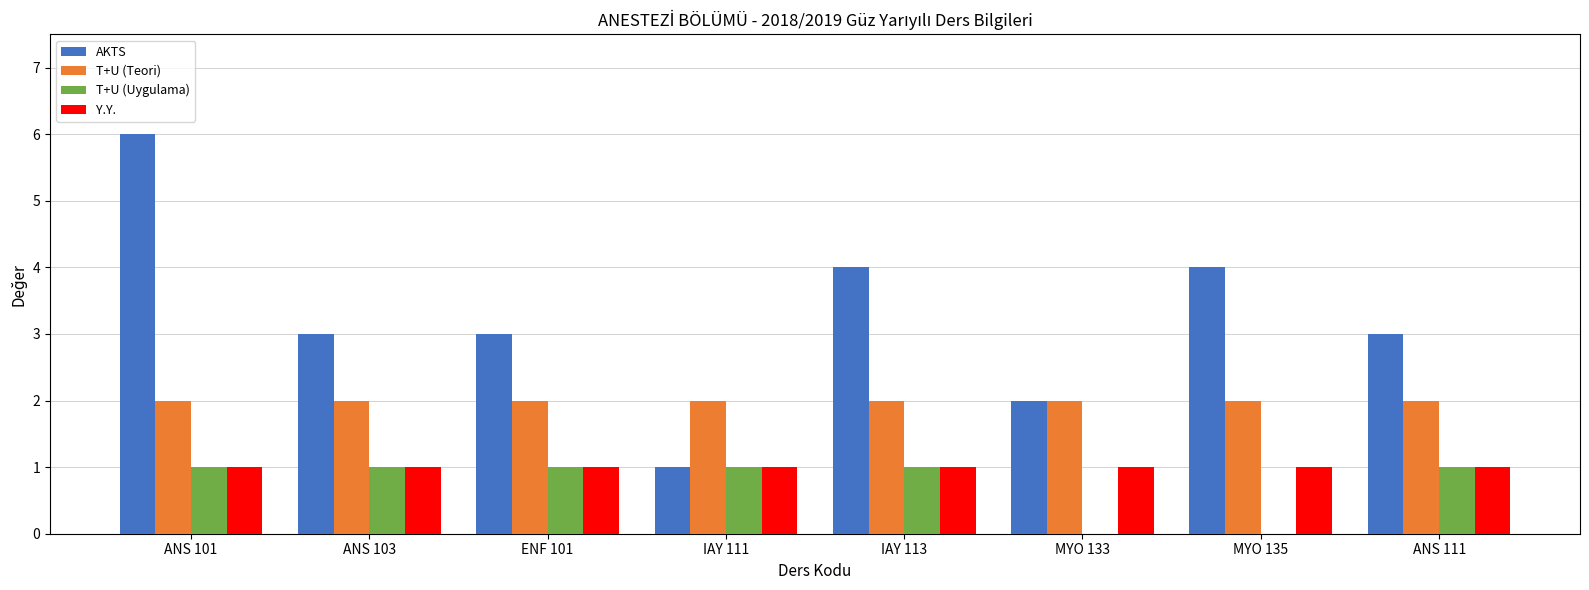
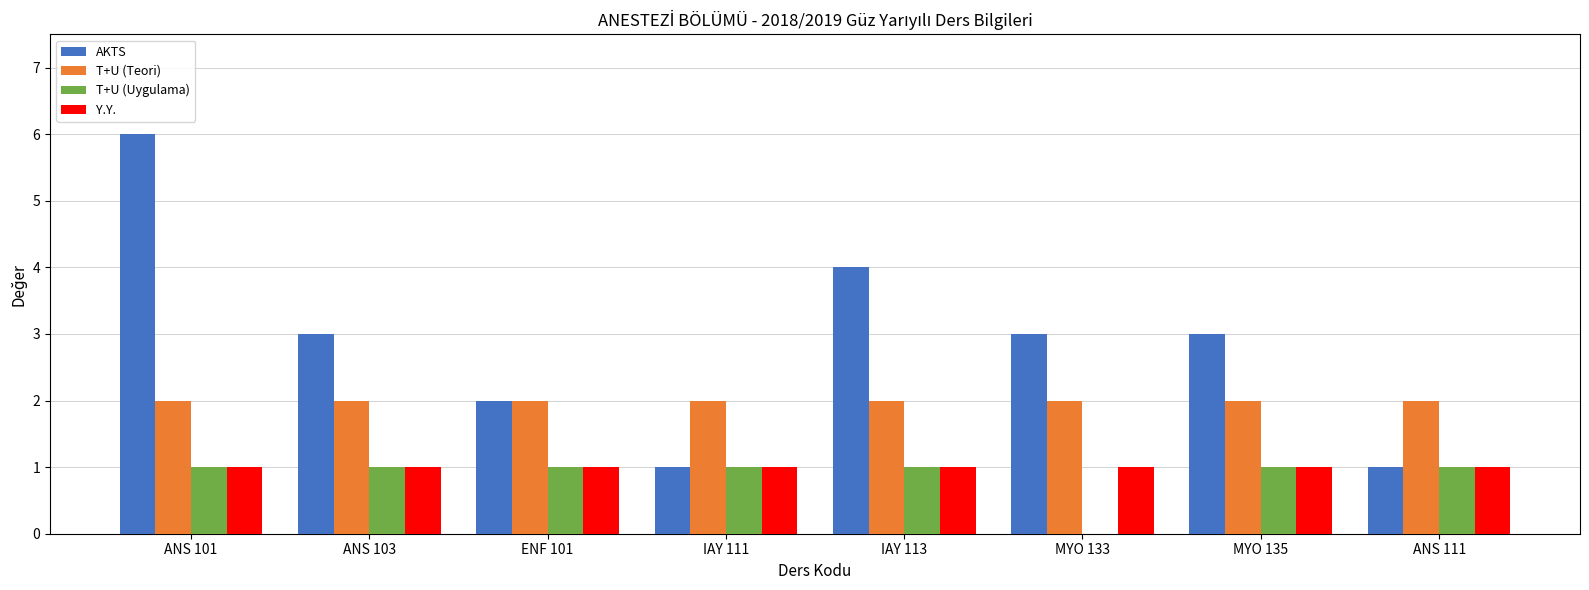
  {
    "AKTS": {
      "ANS 101": 6,
      "ANS 103": 3,
-     "ENF 101": 3,
+     "ENF 101": 2,
      "IAY 111": 1,
      "IAY 113": 4,
-     "MYO 133": 2,
-     "MYO 135": 4,
-     "ANS 111": 3
+     "MYO 133": 3,
+     "MYO 135": 3,
+     "ANS 111": 1
    },
    "T+U (Teori)": {
      "ANS 101": 2,
      "ANS 103": 2,
      "ENF 101": 2,
      "IAY 111": 2,
      "IAY 113": 2,
      "MYO 133": 2,
      "MYO 135": 2,
      "ANS 111": 2
    },
    "T+U (Uygulama)": {
      "ANS 101": 1,
      "ANS 103": 1,
      "ENF 101": 1,
      "IAY 111": 1,
      "IAY 113": 1,
      "MYO 133": 0,
-     "MYO 135": 0,
+     "MYO 135": 1,
      "ANS 111": 1
    },
    "Y.Y.": {
      "ANS 101": 1,
      "ANS 103": 1,
      "ENF 101": 1,
      "IAY 111": 1,
      "IAY 113": 1,
      "MYO 133": 1,
      "MYO 135": 1,
      "ANS 111": 1
    }
  }
